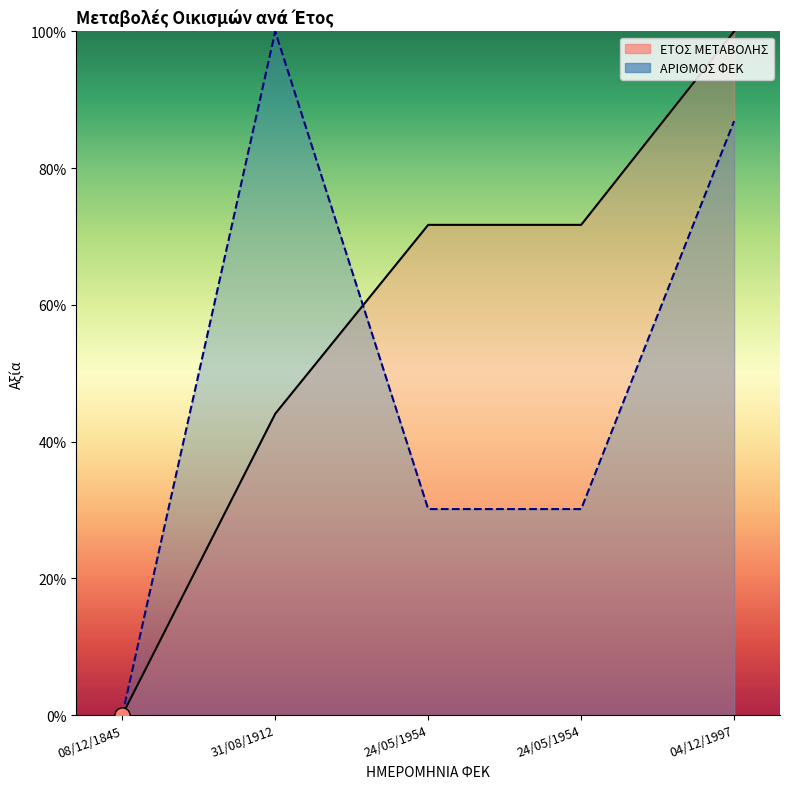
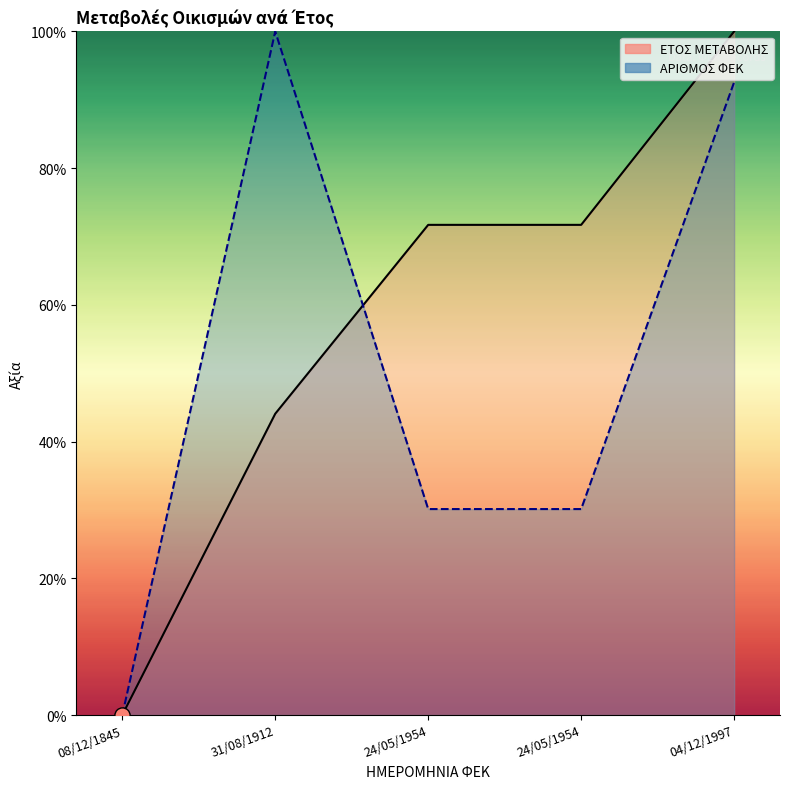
  {
    "ΑΡΙΘΜΟΣ ΦΕΚ": {
      "31/08/1912": "100%",
-     "04/12/1997": "87%"
+     "04/12/1997": "93%"
    }
  }
